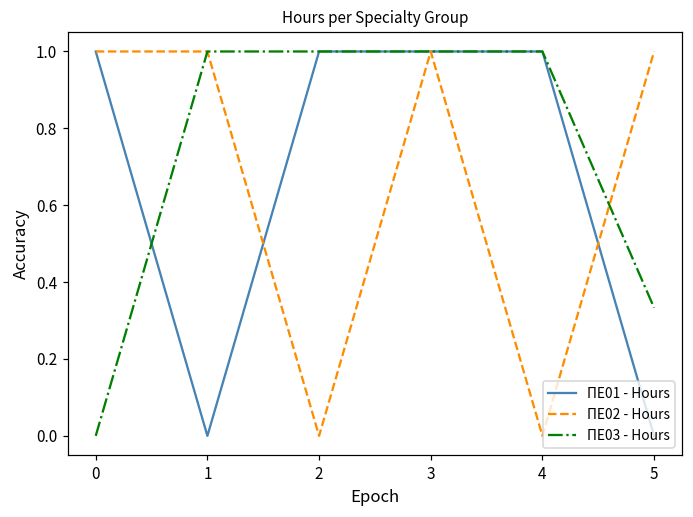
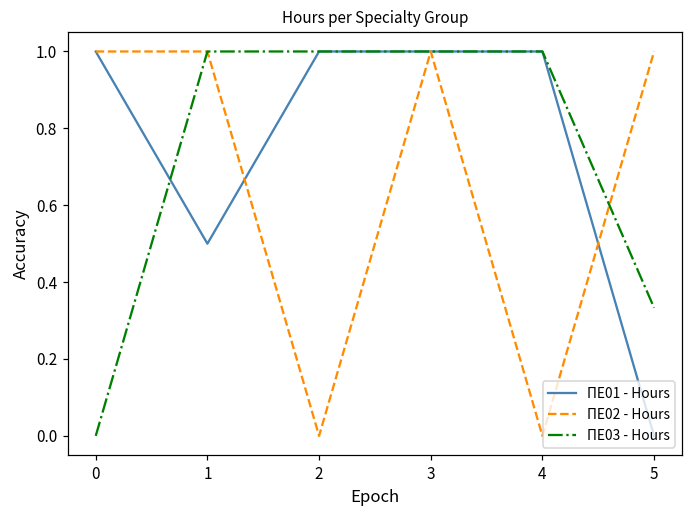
  {
    "ΠΕ01 - Hours": {
-     "1": 0.00
+     "1": 0.50
    },
    "ΠΕ02 - Hours": {
      "2": 0.00,
      "4": 0.00,
      "5": 1.00
    },
    "ΠΕ03 - Hours": {
      "0": 0.00,
      "5": 0.33
    }
  }
